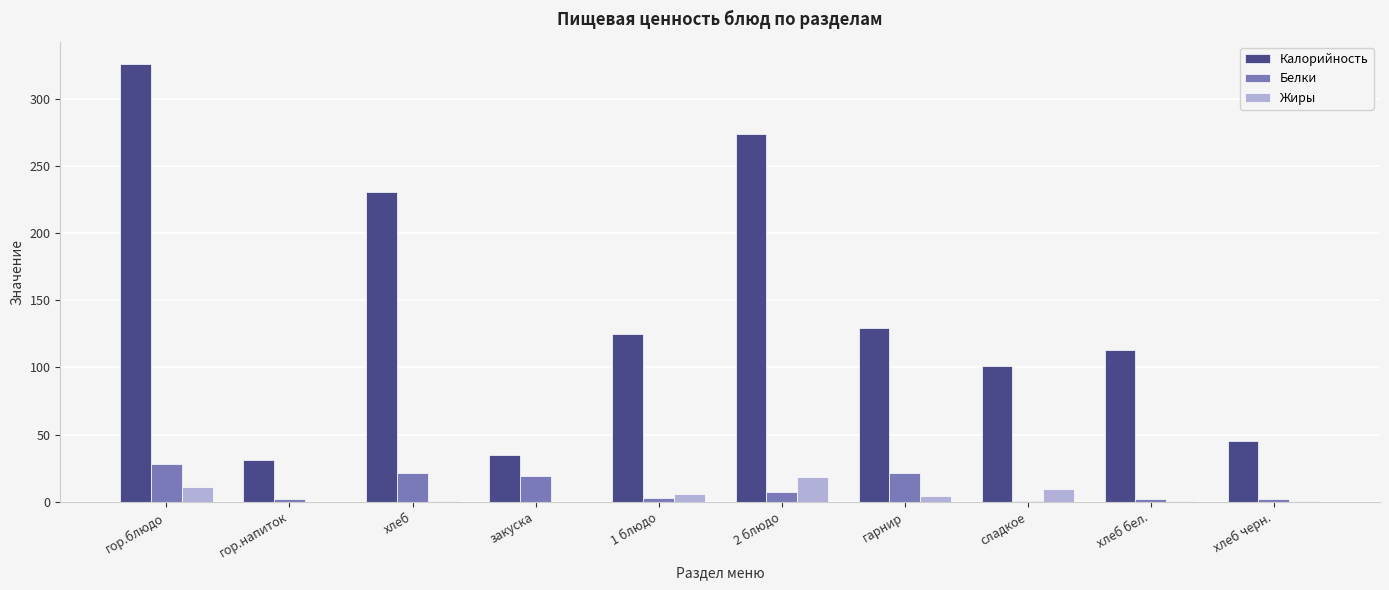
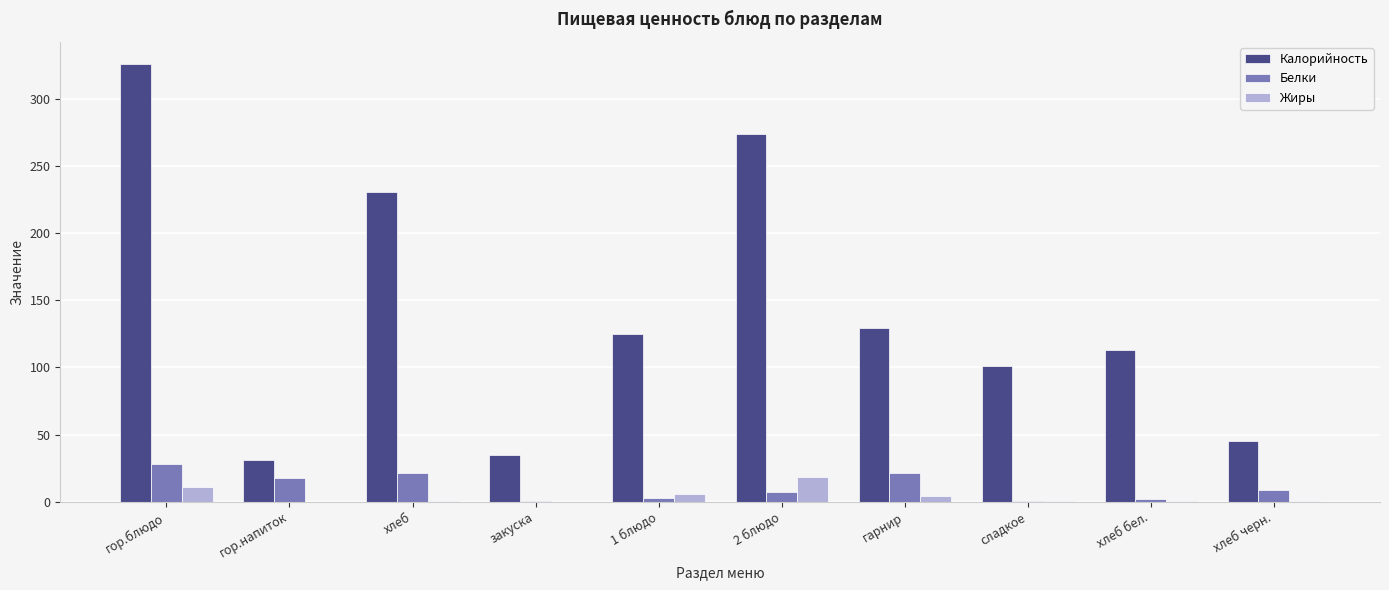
  {
    "Калорийность": {
      "гор.блюдо": 326,
      "гор.напиток": 31,
      "хлеб": 231,
      "закуска": 35,
      "1 блюдо": 125,
      "2 блюдо": 274,
      "гарнир": 129,
      "сладкое": 101,
      "хлеб бел.": 113,
      "хлеб черн.": 45
    },
    "Белки": {
      "гор.блюдо": 28,
-     "гор.напиток": 2,
+     "гор.напиток": 18,
      "хлеб": 21,
-     "закуска": 19,
+     "закуска": 0,
      "1 блюдо": 3,
      "2 блюдо": 7,
      "гарнир": 22,
      "хлеб бел.": 2,
-     "хлеб черн.": 2
+     "хлеб черн.": 8
    },
    "Жиры": {
      "гор.блюдо": 11,
      "гор.напиток": 0,
      "закуска": 0,
      "1 блюдо": 5,
      "2 блюдо": 18,
      "гарнир": 4,
-     "сладкое": 9
+     "сладкое": 0
    }
  }
